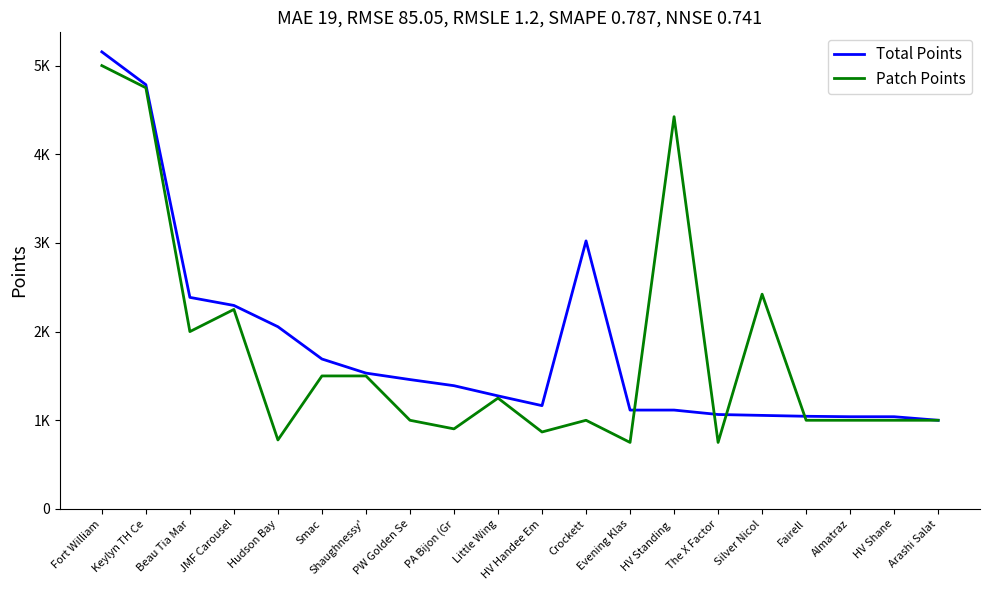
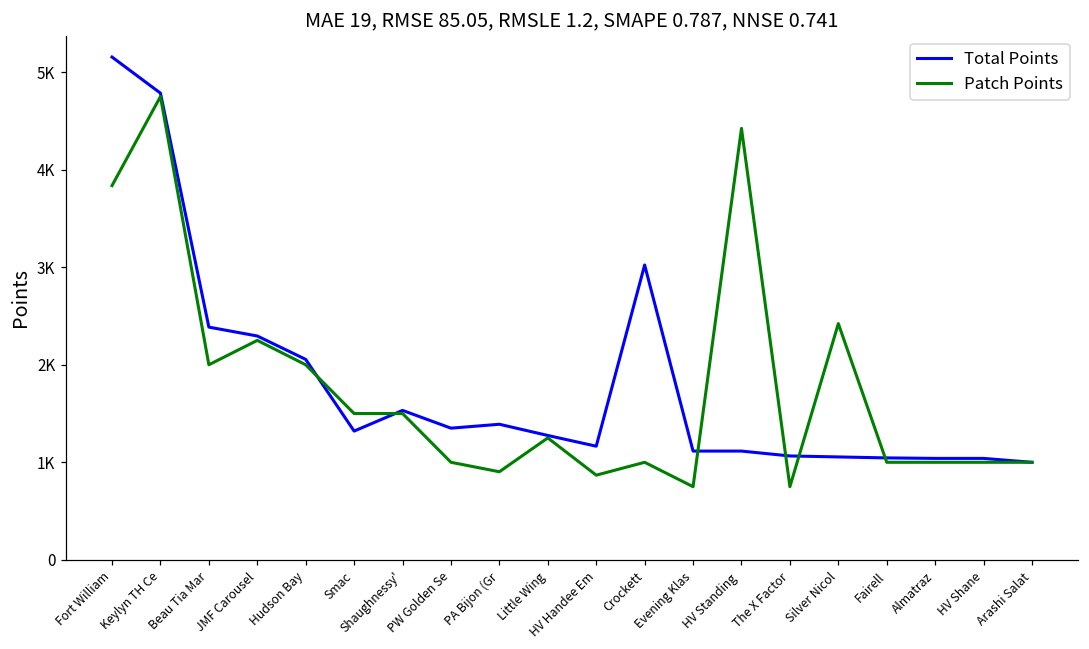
  {
    "Total Points": {
      "Fort William": 5200,
      "Keylyn TH Ce": 4800,
      "Beau Tia Mar": 2400,
      "JMF Carousel": 2300,
      "Hudson Bay": 2100,
-     "Smac": 1700,
+     "Smac": 1300,
      "Shaughnessy'": 1500,
-     "PW Golden Se": 1500,
+     "PW Golden Se": 1400,
      "PA Bijon (Gr": 1400,
      "HV Handee Em": 1200,
      "Crockett": 3000,
      "Evening Klas": 1100,
      "HV Standing": 1100,
      "The X Factor": 1100,
      "Silver Nicol": 1100,
      "Fairell": 1000,
      "Almatraz": 1000,
      "HV Shane": 1000
    },
    "Patch Points": {
-     "Fort William": 5000,
+     "Fort William": 3800,
      "Keylyn TH Ce": 4800,
      "Beau Tia Mar": 2000,
      "JMF Carousel": 2300,
-     "Hudson Bay": 800,
+     "Hudson Bay": 2000,
      "Smac": 1500,
      "Shaughnessy'": 1500,
      "PW Golden Se": 1000,
      "PA Bijon (Gr": 900,
      "HV Handee Em": 900,
      "Crockett": 1000,
      "Evening Klas": 800,
      "HV Standing": 4400,
      "The X Factor": 800,
      "Silver Nicol": 2400,
      "Fairell": 1000,
      "Almatraz": 1000,
      "HV Shane": 1000
    }
  }
